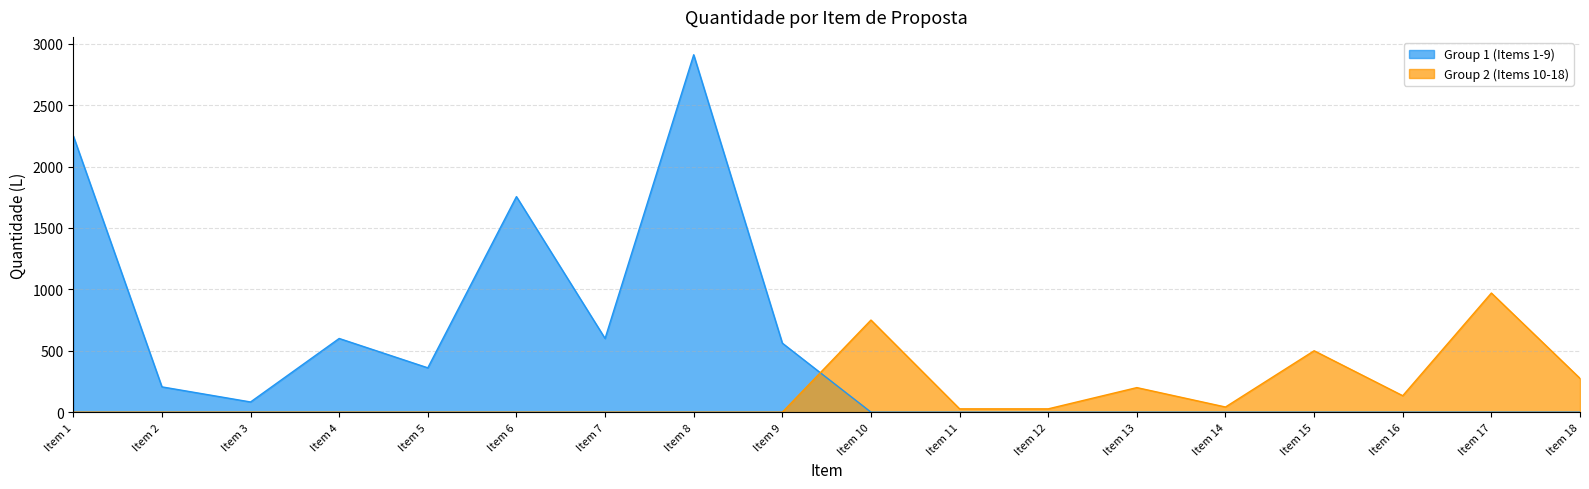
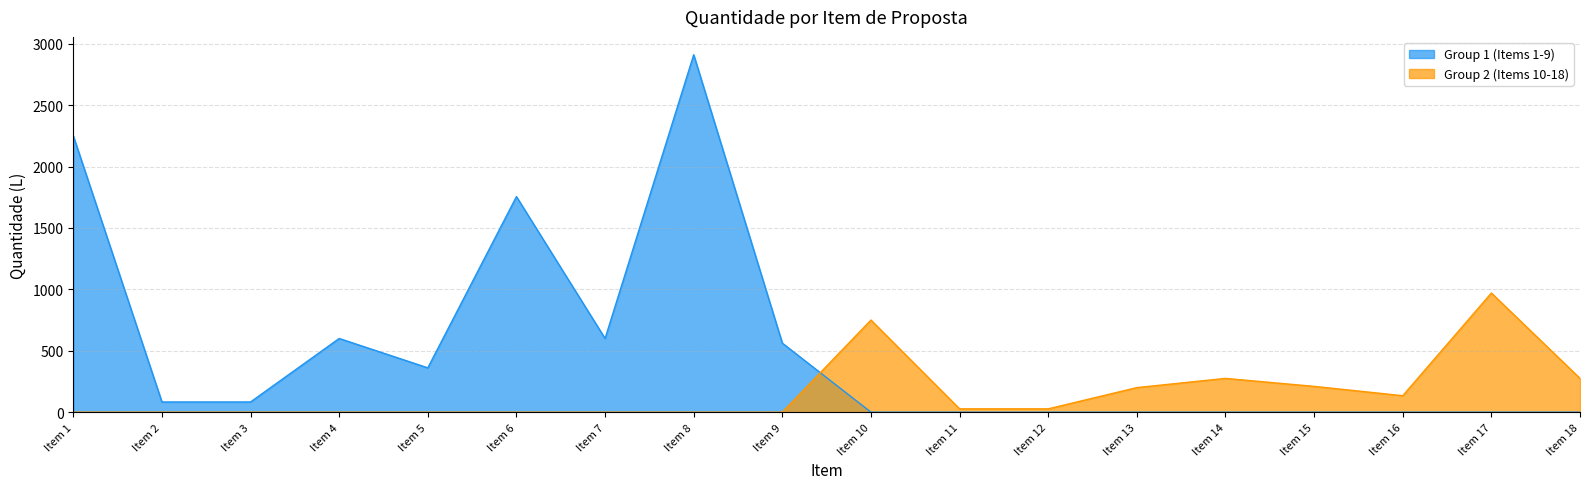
  {
    "Group 1 (Items 1-9)": {
      "Item 1": 2250,
-     "Item 2": 210,
+     "Item 2": 80,
      "Item 3": 80,
      "Item 4": 600,
      "Item 5": 360,
      "Item 6": 1760,
      "Item 7": 600,
      "Item 8": 2910,
      "Item 9": 560,
      "Item 10": 0,
      "Item 11": 0,
      "Item 12": 0,
      "Item 13": 0,
      "Item 14": 0,
      "Item 15": 0,
      "Item 16": 0,
      "Item 17": 0,
      "Item 18": 0
    },
    "Group 2 (Items 10-18)": {
      "Item 1": 0,
      "Item 2": 0,
      "Item 3": 0,
      "Item 4": 0,
      "Item 5": 0,
      "Item 6": 0,
      "Item 7": 0,
      "Item 8": 0,
      "Item 9": 0,
      "Item 10": 750,
      "Item 11": 30,
      "Item 12": 30,
      "Item 13": 200,
-     "Item 14": 40,
-     "Item 15": 500,
+     "Item 14": 280,
+     "Item 15": 210,
      "Item 16": 130,
      "Item 17": 970,
      "Item 18": 280
    }
  }
